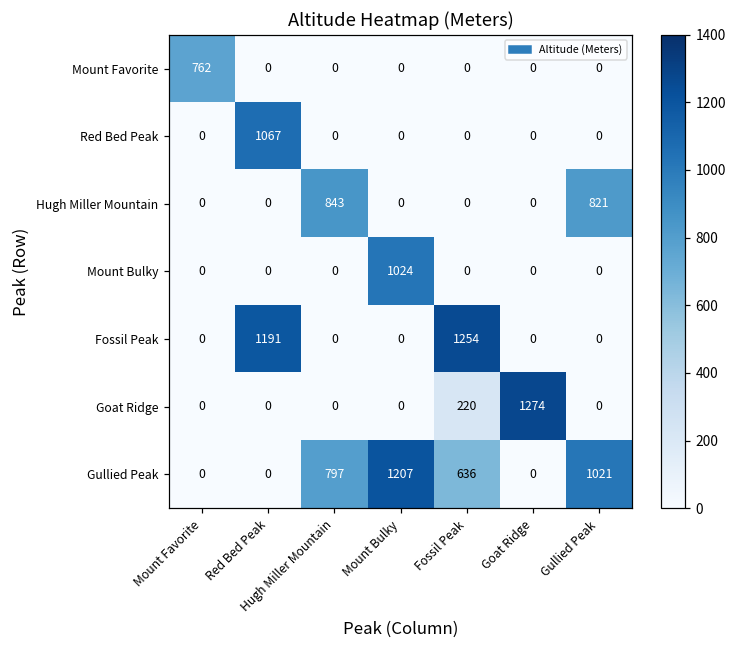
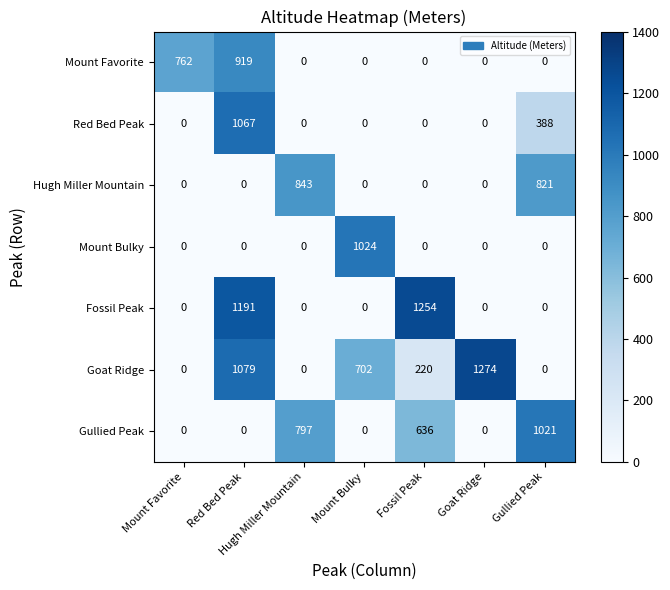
  {
    "Mount Favorite": {
      "Mount Favorite": 762,
-     "Red Bed Peak": 0,
+     "Red Bed Peak": 919,
      "Hugh Miller Mountain": 0,
      "Mount Bulky": 0,
      "Fossil Peak": 0,
      "Goat Ridge": 0,
      "Gullied Peak": 0
    },
    "Red Bed Peak": {
      "Mount Favorite": 0,
      "Red Bed Peak": 1067,
      "Hugh Miller Mountain": 0,
      "Mount Bulky": 0,
      "Fossil Peak": 0,
      "Goat Ridge": 0,
-     "Gullied Peak": 0
+     "Gullied Peak": 388
    },
    "Hugh Miller Mountain": {
      "Mount Favorite": 0,
      "Red Bed Peak": 0,
      "Hugh Miller Mountain": 843,
      "Mount Bulky": 0,
      "Fossil Peak": 0,
      "Goat Ridge": 0,
      "Gullied Peak": 821
    },
    "Mount Bulky": {
      "Mount Favorite": 0,
      "Red Bed Peak": 0,
      "Hugh Miller Mountain": 0,
      "Mount Bulky": 1024,
      "Fossil Peak": 0,
      "Goat Ridge": 0,
      "Gullied Peak": 0
    },
    "Fossil Peak": {
      "Mount Favorite": 0,
      "Red Bed Peak": 1191,
      "Hugh Miller Mountain": 0,
      "Mount Bulky": 0,
      "Fossil Peak": 1254,
      "Goat Ridge": 0,
      "Gullied Peak": 0
    },
    "Goat Ridge": {
      "Mount Favorite": 0,
-     "Red Bed Peak": 0,
+     "Red Bed Peak": 1079,
      "Hugh Miller Mountain": 0,
-     "Mount Bulky": 0,
+     "Mount Bulky": 702,
      "Fossil Peak": 220,
      "Goat Ridge": 1274,
      "Gullied Peak": 0
    },
    "Gullied Peak": {
      "Mount Favorite": 0,
      "Red Bed Peak": 0,
      "Hugh Miller Mountain": 797,
-     "Mount Bulky": 1207,
+     "Mount Bulky": 0,
      "Fossil Peak": 636,
      "Goat Ridge": 0,
      "Gullied Peak": 1021
    }
  }
